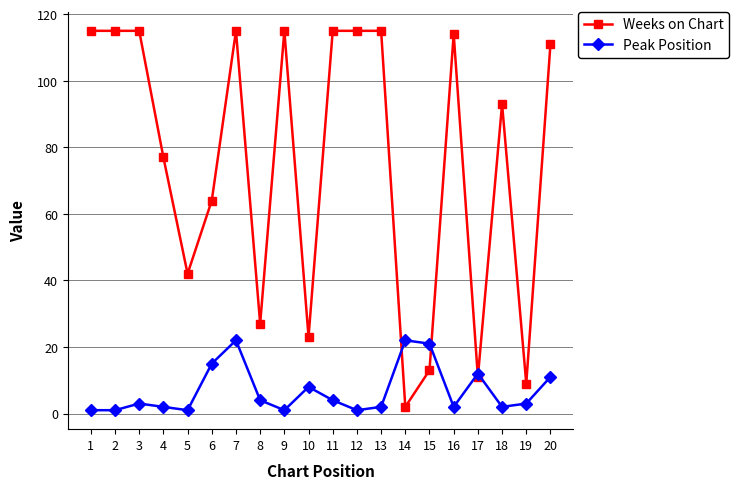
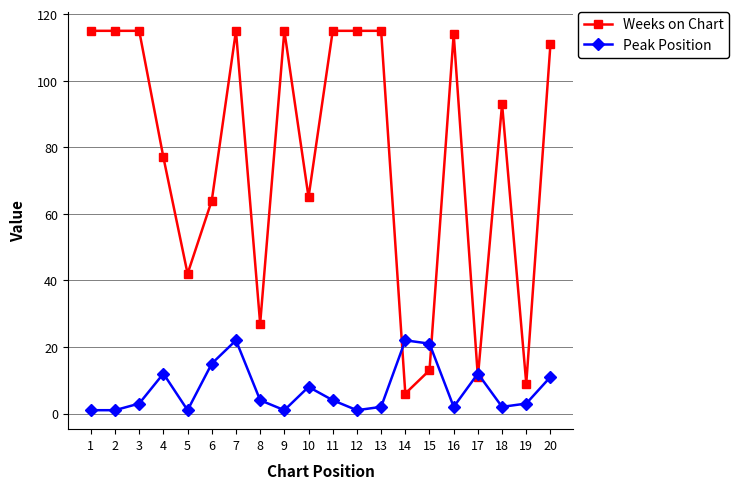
  {
    "Weeks on Chart": {
      "1": 115,
      "2": 115,
      "3": 115,
      "4": 77,
      "5": 42,
      "6": 64,
      "7": 115,
      "8": 27,
      "9": 115,
-     "10": 23,
+     "10": 65,
      "11": 115,
      "12": 115,
      "13": 115,
-     "14": 2,
+     "14": 6,
      "15": 13,
      "16": 114,
      "17": 11,
      "18": 93,
      "19": 9,
      "20": 111
    },
    "Peak Position": {
      "1": 1,
      "2": 1,
      "3": 3,
-     "4": 2,
+     "4": 12,
      "5": 1,
      "6": 15,
      "7": 22,
      "8": 4,
      "9": 1,
      "10": 8,
      "11": 4,
      "12": 1,
      "13": 2,
      "14": 22,
      "15": 21,
      "16": 2,
      "17": 12,
      "18": 2,
      "19": 3,
      "20": 11
    }
  }
